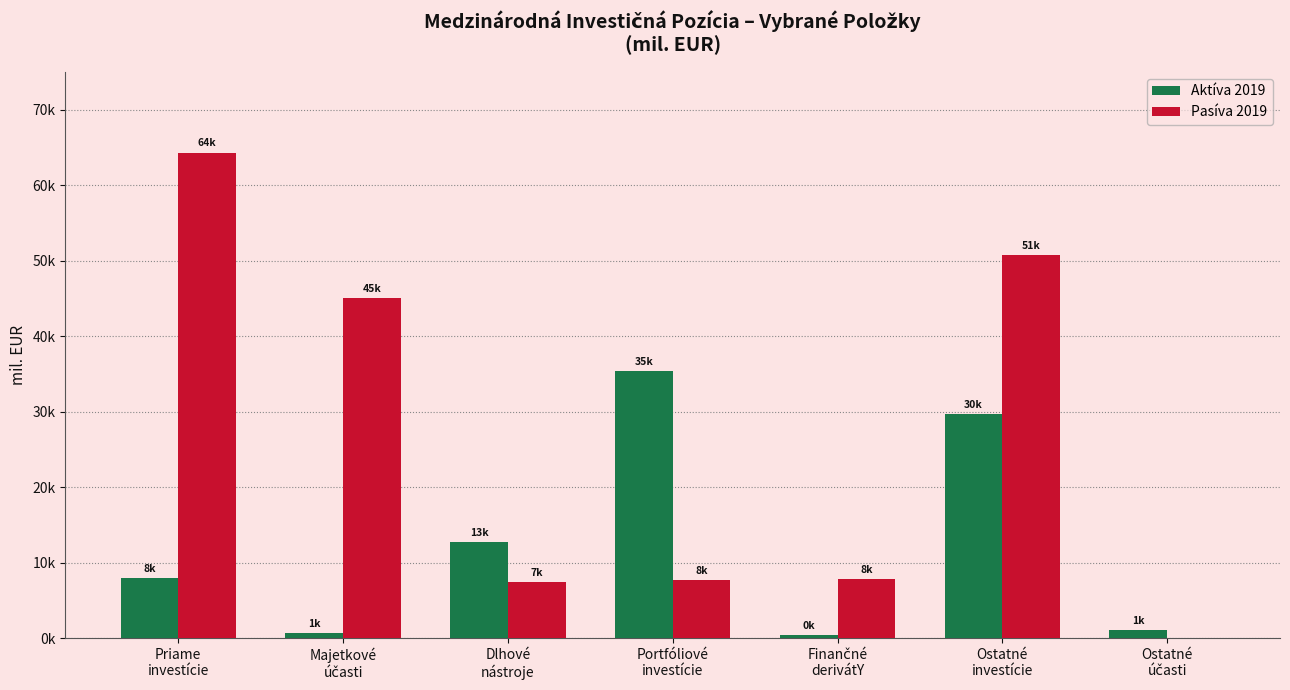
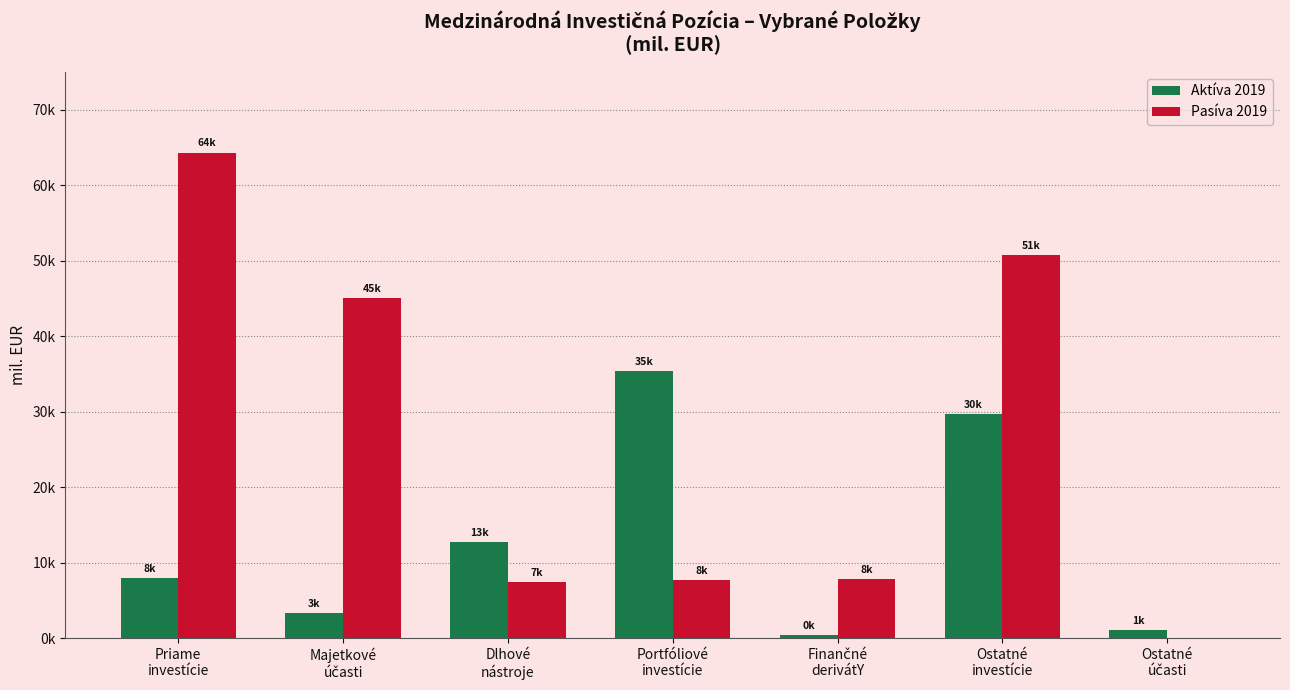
  {
    "Aktíva 2019": {
      "Priame investície": "8k",
-     "Majetkové účasti": "1k",
+     "Majetkové účasti": "3k",
      "Dlhové nástroje": "13k",
      "Portfóliové investície": "35k",
      "Ostatné investície": "30k",
      "Ostatné účasti": "1k"
    },
    "Pasíva 2019": {
      "Priame investície": "64k",
      "Majetkové účasti": "45k",
      "Dlhové nástroje": "7k",
      "Portfóliové investície": "8k",
      "Finančné derivátY": "8k",
      "Ostatné investície": "51k"
    }
  }
